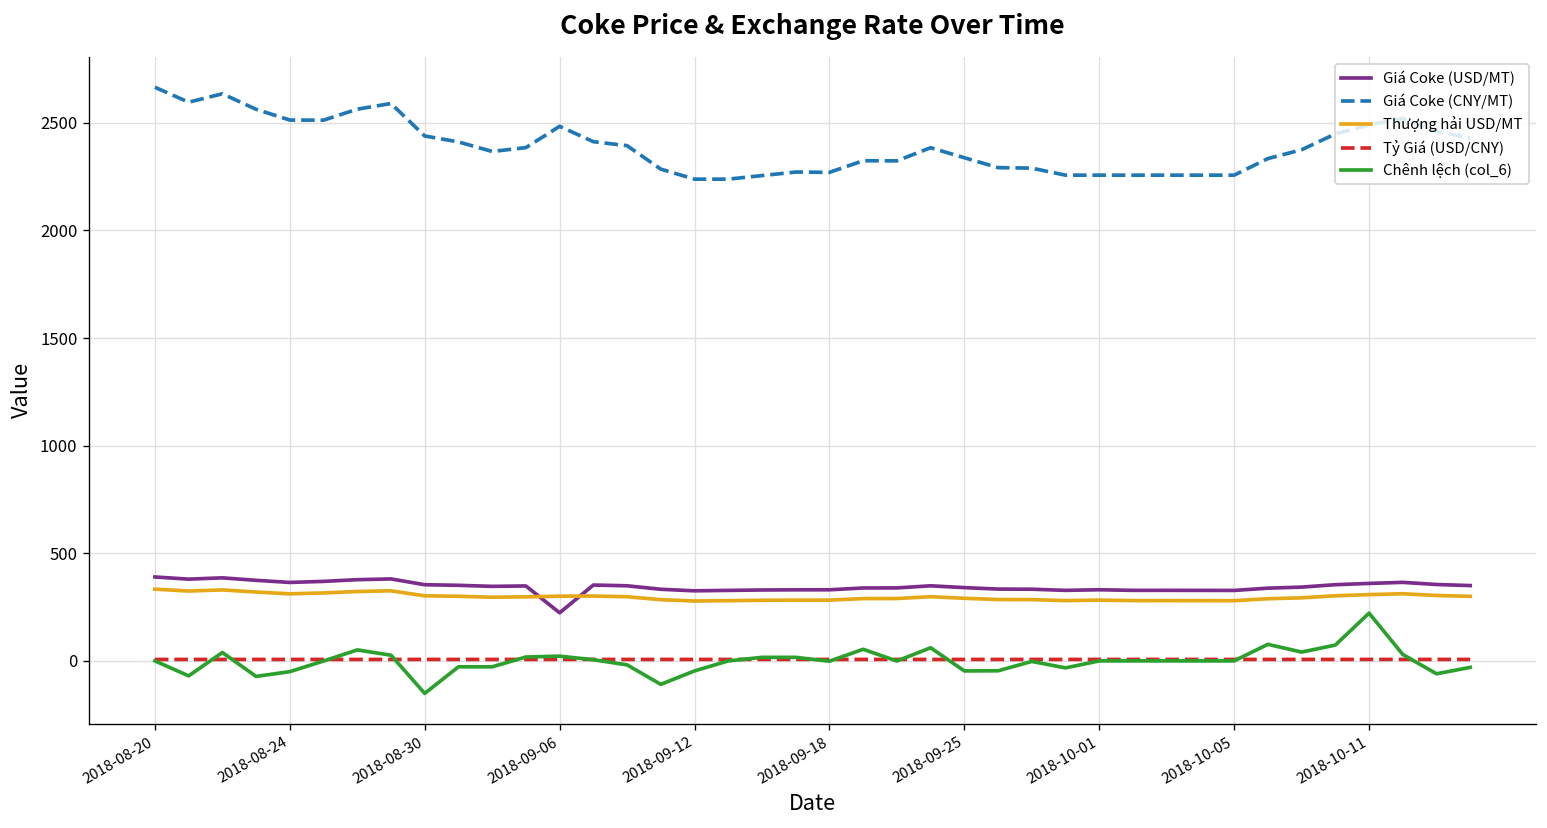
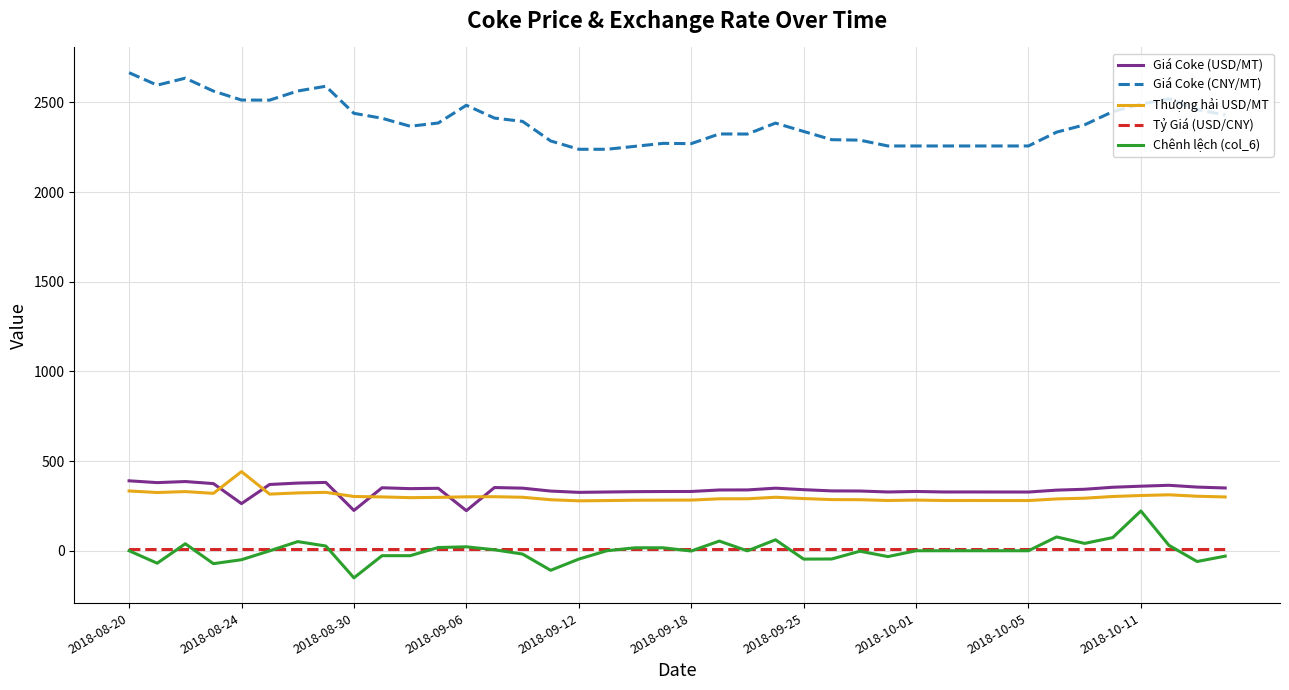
  {
    "Giá Coke (USD/MT)": {
      "2018-08-20": 390,
-     "2018-08-24": 360,
-     "2018-08-30": 350,
+     "2018-08-24": 260,
+     "2018-08-30": 220,
      "2018-09-06": 220,
      "2018-09-12": 330,
      "2018-09-18": 330,
      "2018-09-25": 340,
      "2018-10-01": 330,
      "2018-10-05": 330,
      "2018-10-11": 360
    },
    "Giá Coke (CNY/MT)": {
      "2018-08-20": 2670,
      "2018-08-24": 2510,
      "2018-08-30": 2440,
      "2018-09-06": 2480,
      "2018-09-12": 2240,
      "2018-09-18": 2270,
      "2018-09-25": 2340,
      "2018-10-01": 2260,
      "2018-10-05": 2260
    },
    "Thượng hải USD/MT": {
      "2018-08-20": 330,
-     "2018-08-24": 310,
+     "2018-08-24": 440,
      "2018-08-30": 300,
      "2018-09-06": 300,
      "2018-09-12": 280,
      "2018-09-18": 280,
      "2018-09-25": 290,
      "2018-10-01": 280,
      "2018-10-05": 280,
      "2018-10-11": 310
    },
    "Tỷ Giá (USD/CNY)": {
      "2018-08-24": 10,
      "2018-08-30": 10,
      "2018-09-06": 10,
      "2018-09-12": 10,
      "2018-09-25": 10,
      "2018-10-11": 10
    },
    "Chênh lệch (col_6)": {
      "2018-08-24": -50,
      "2018-08-30": -150,
      "2018-09-06": 20,
      "2018-09-12": -50,
      "2018-09-25": -50,
      "2018-10-11": 220
    }
  }
